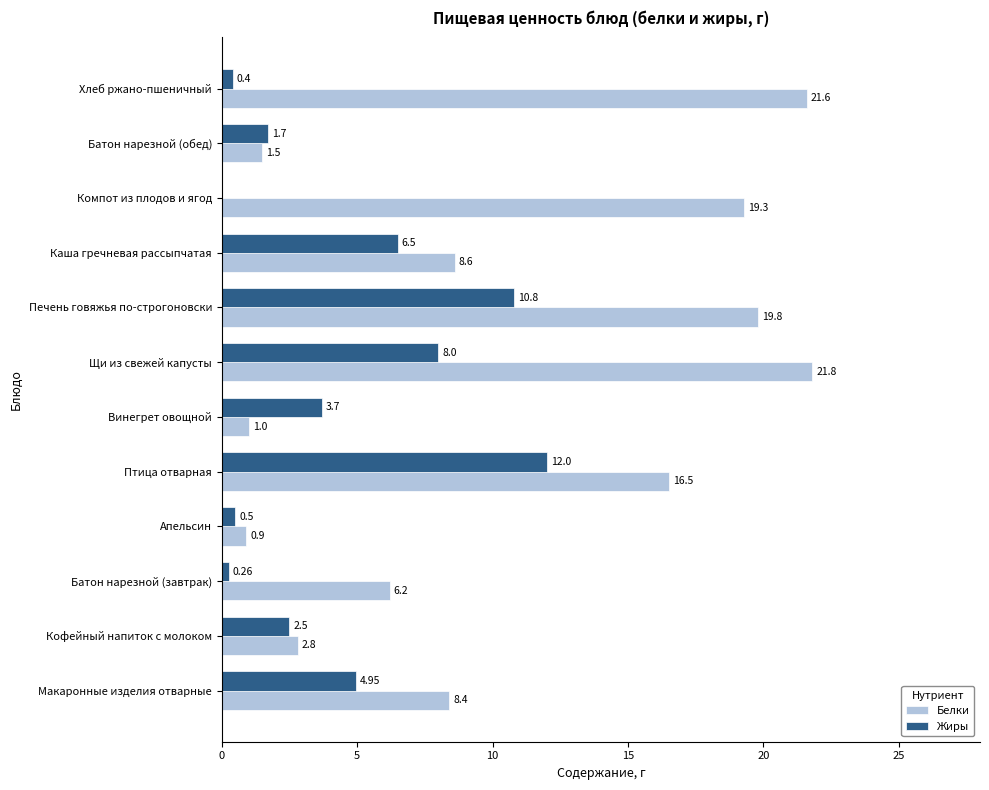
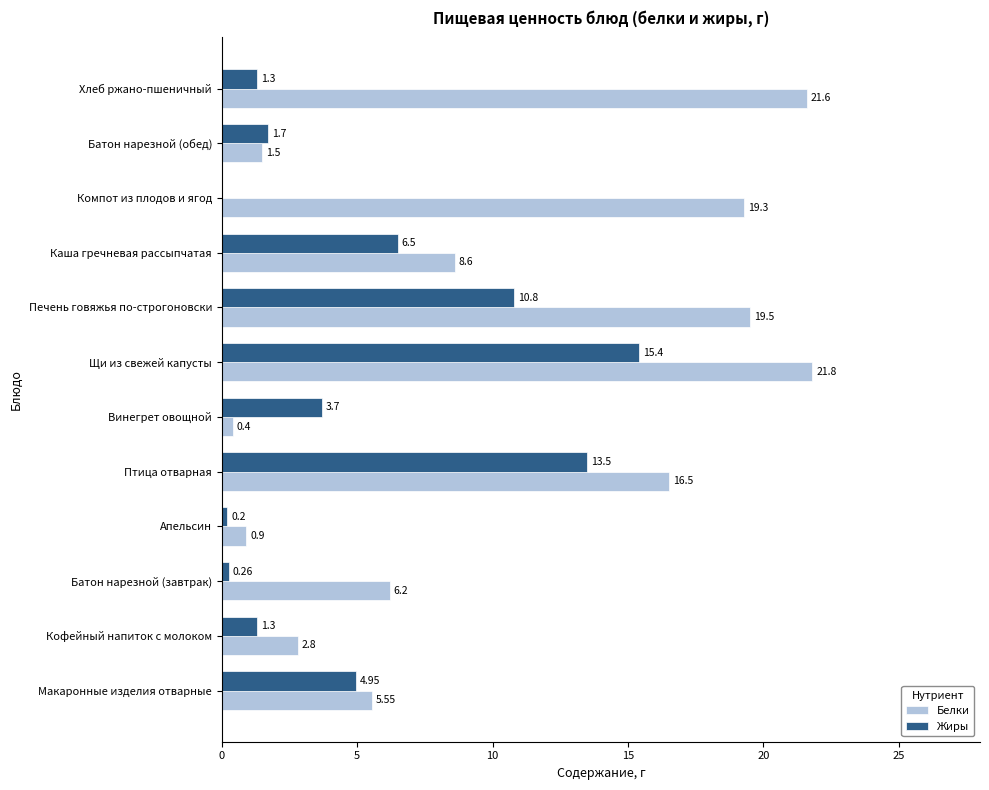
  {
    "Белки": {
      "Хлеб ржано-пшеничный": 21.6,
      "Батон нарезной (обед)": 1.5,
      "Компот из плодов и ягод": 19.3,
      "Каша гречневая рассыпчатая": 8.6,
-     "Печень говяжья по-строгоновски": 19.8,
+     "Печень говяжья по-строгоновски": 19.5,
      "Щи из свежей капусты": 21.8,
-     "Винегрет овощной": 1.0,
+     "Винегрет овощной": 0.4,
      "Птица отварная": 16.5,
      "Апельсин": 0.9,
      "Батон нарезной (завтрак)": 6.2,
      "Кофейный напиток с молоком": 2.8,
-     "Макаронные изделия отварные": 8.4
+     "Макаронные изделия отварные": 5.55
    },
    "Жиры": {
-     "Хлеб ржано-пшеничный": 0.4,
+     "Хлеб ржано-пшеничный": 1.3,
      "Батон нарезной (обед)": 1.7,
      "Каша гречневая рассыпчатая": 6.5,
      "Печень говяжья по-строгоновски": 10.8,
-     "Щи из свежей капусты": 8.0,
+     "Щи из свежей капусты": 15.4,
      "Винегрет овощной": 3.7,
-     "Птица отварная": 12.0,
-     "Апельсин": 0.5,
+     "Птица отварная": 13.5,
+     "Апельсин": 0.2,
      "Батон нарезной (завтрак)": 0.26,
-     "Кофейный напиток с молоком": 2.5,
+     "Кофейный напиток с молоком": 1.3,
      "Макаронные изделия отварные": 4.95
    }
  }
